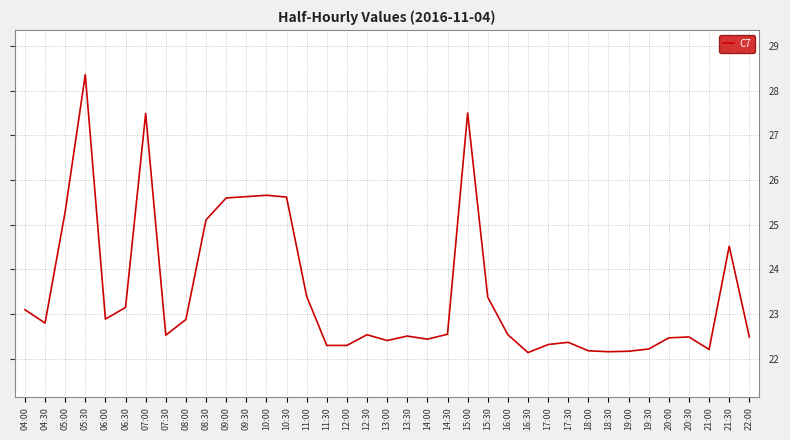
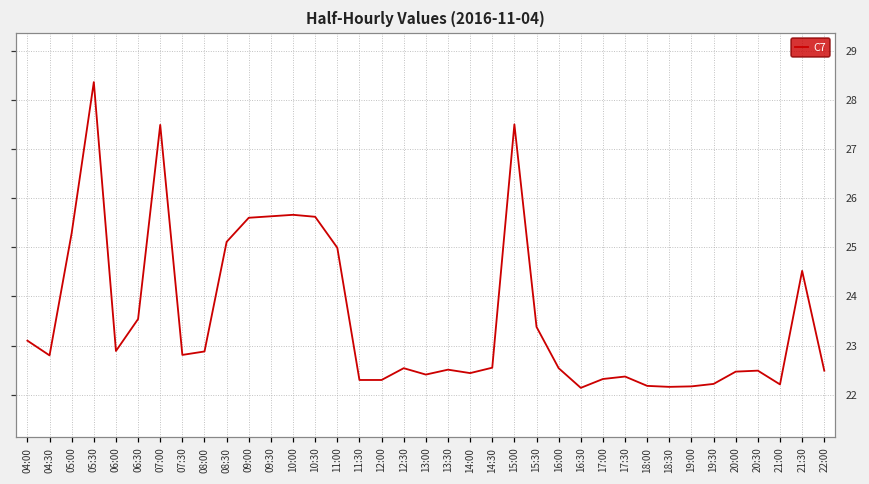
  {
    "04:00": 23.1,
    "04:30": 22.8,
    "05:00": 25.3,
    "05:30": 28.4,
    "06:00": 22.9,
-   "06:30": 23.2,
+   "06:30": 23.5,
    "07:00": 27.5,
-   "07:30": 22.5,
+   "07:30": 22.8,
    "08:00": 22.9,
    "08:30": 25.1,
    "09:00": 25.6,
    "09:30": 25.6,
    "10:00": 25.7,
    "10:30": 25.6,
-   "11:00": 23.4,
+   "11:00": 25.0,
    "11:30": 22.3,
    "12:00": 22.3,
    "12:30": 22.5,
    "13:00": 22.4,
    "13:30": 22.5,
    "14:00": 22.4,
    "14:30": 22.6,
    "15:00": 27.5,
    "15:30": 23.4,
    "16:00": 22.5,
    "16:30": 22.1,
    "17:00": 22.3,
    "17:30": 22.4,
    "18:00": 22.2,
    "18:30": 22.2,
    "19:00": 22.2,
    "19:30": 22.2,
    "20:00": 22.5,
    "20:30": 22.5,
    "21:00": 22.2,
    "21:30": 24.5,
    "22:00": 22.5
  }
